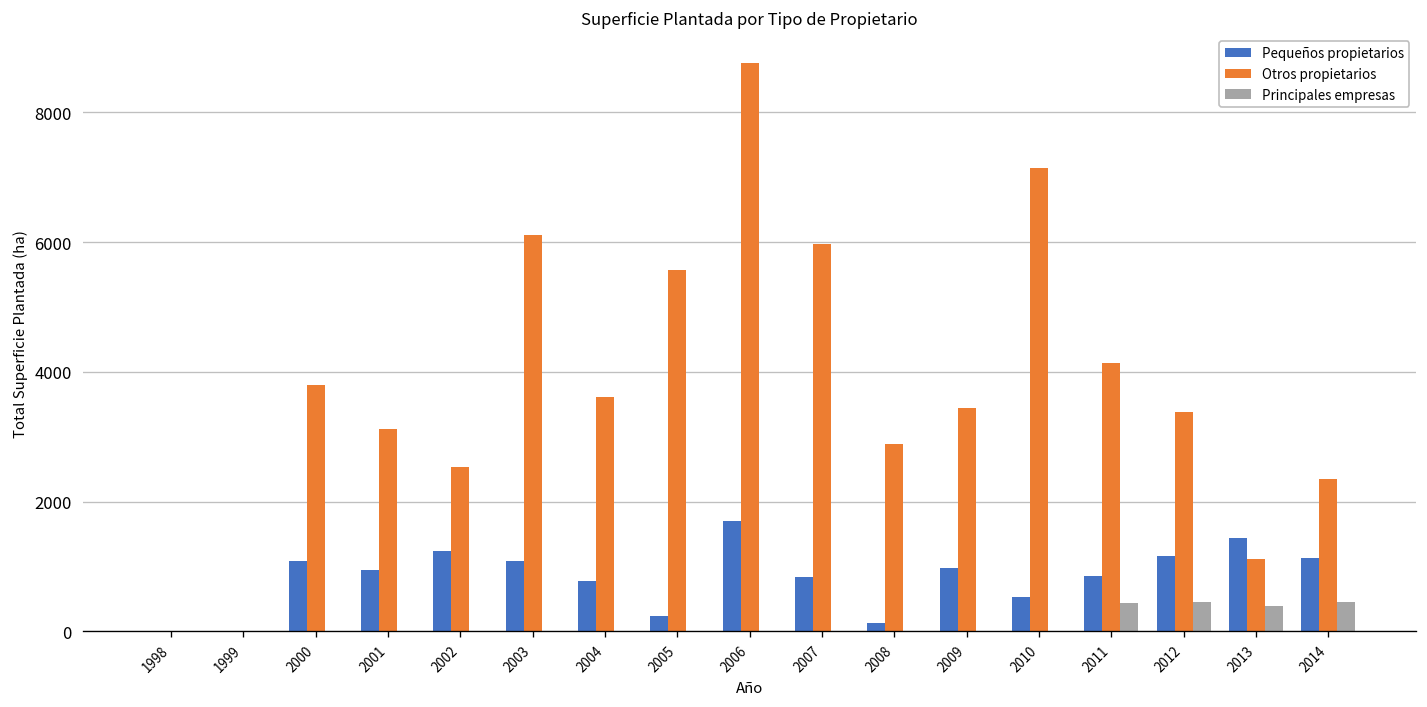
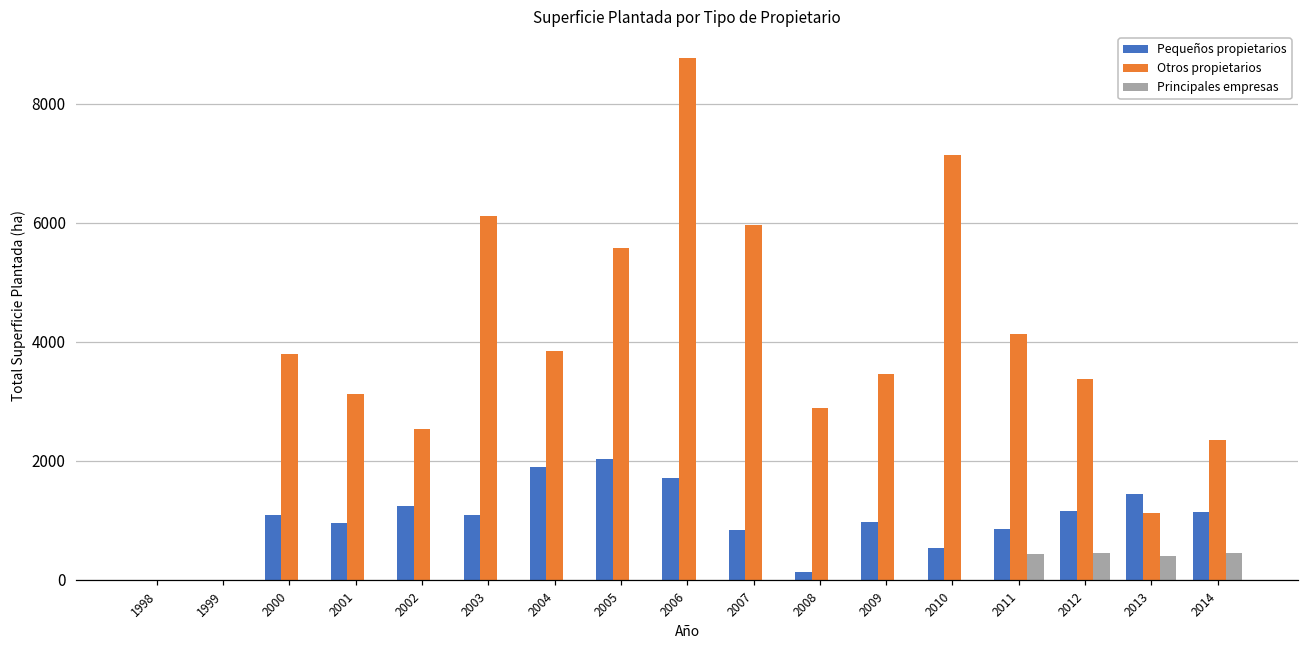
  {
    "Pequeños propietarios": {
      "1998": 0,
      "1999": 0,
      "2000": 1100,
      "2001": 900,
      "2002": 1200,
      "2003": 1100,
-     "2004": 800,
-     "2005": 200,
+     "2004": 1900,
+     "2005": 2000,
      "2006": 1700,
      "2007": 800,
      "2008": 100,
      "2009": 1000,
      "2010": 500,
      "2011": 900,
      "2012": 1200,
      "2013": 1400,
      "2014": 1100
    },
    "Otros propietarios": {
      "1998": 0,
      "1999": 0,
      "2000": 3800,
      "2001": 3100,
      "2002": 2500,
      "2003": 6100,
-     "2004": 3600,
+     "2004": 3900,
      "2005": 5600,
      "2006": 8800,
      "2007": 6000,
      "2008": 2900,
      "2009": 3500,
      "2010": 7100,
      "2011": 4100,
      "2012": 3400,
      "2013": 1100,
      "2014": 2300
    },
    "Principales empresas": {
      "1998": 0,
      "1999": 0,
      "2000": 0,
      "2001": 0,
      "2002": 0,
      "2003": 0,
      "2004": 0,
      "2005": 0,
      "2006": 0,
      "2007": 0,
      "2008": 0,
      "2009": 0,
      "2010": 0,
      "2011": 400,
      "2012": 500,
      "2013": 400,
      "2014": 500
    }
  }
